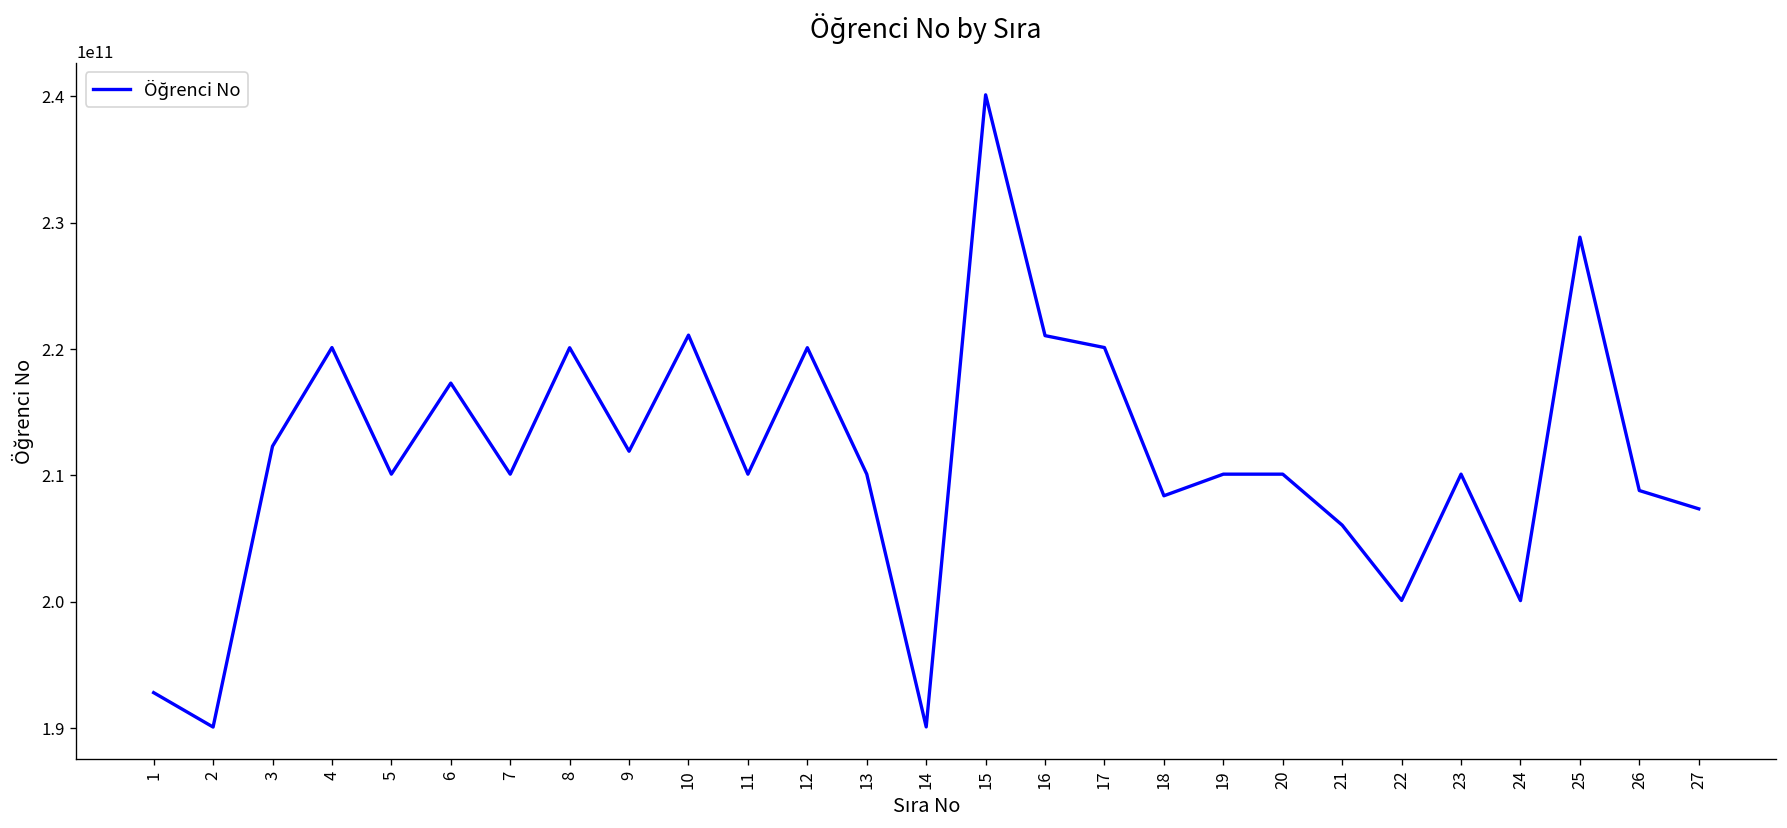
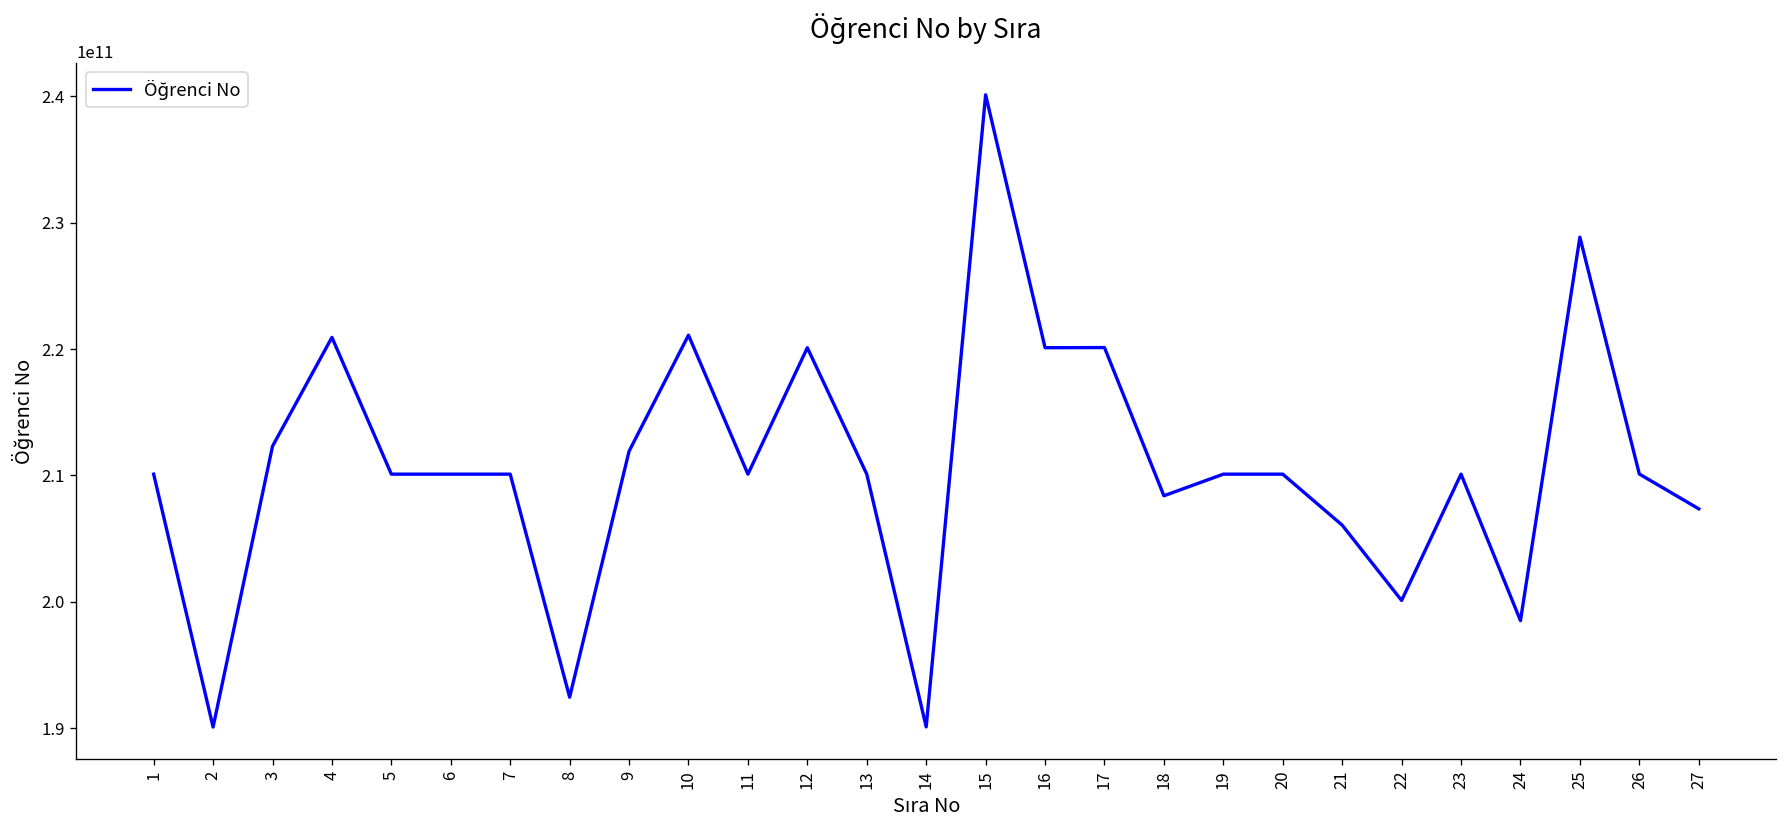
  {
-   "1": 192800000000,
+   "1": 210100000000,
    "2": 190100000000,
    "3": 212300000000,
-   "4": 220100000000,
+   "4": 220900000000,
    "5": 210100000000,
-   "6": 217300000000,
+   "6": 210100000000,
    "7": 210100000000,
-   "8": 220100000000,
+   "8": 192500000000,
    "9": 211900000000,
    "10": 221100000000,
    "11": 210100000000,
    "12": 220100000000,
    "13": 210100000000,
    "14": 190100000000,
    "15": 240100000000,
-   "16": 221100000000,
+   "16": 220100000000,
    "17": 220100000000,
    "18": 208400000000,
    "19": 210100000000,
    "20": 210100000000,
    "21": 206100000000,
    "22": 200100000000,
    "23": 210100000000,
-   "24": 200100000000,
+   "24": 198500000000,
    "25": 228800000000,
-   "26": 208800000000,
+   "26": 210100000000,
    "27": 207400000000
  }
